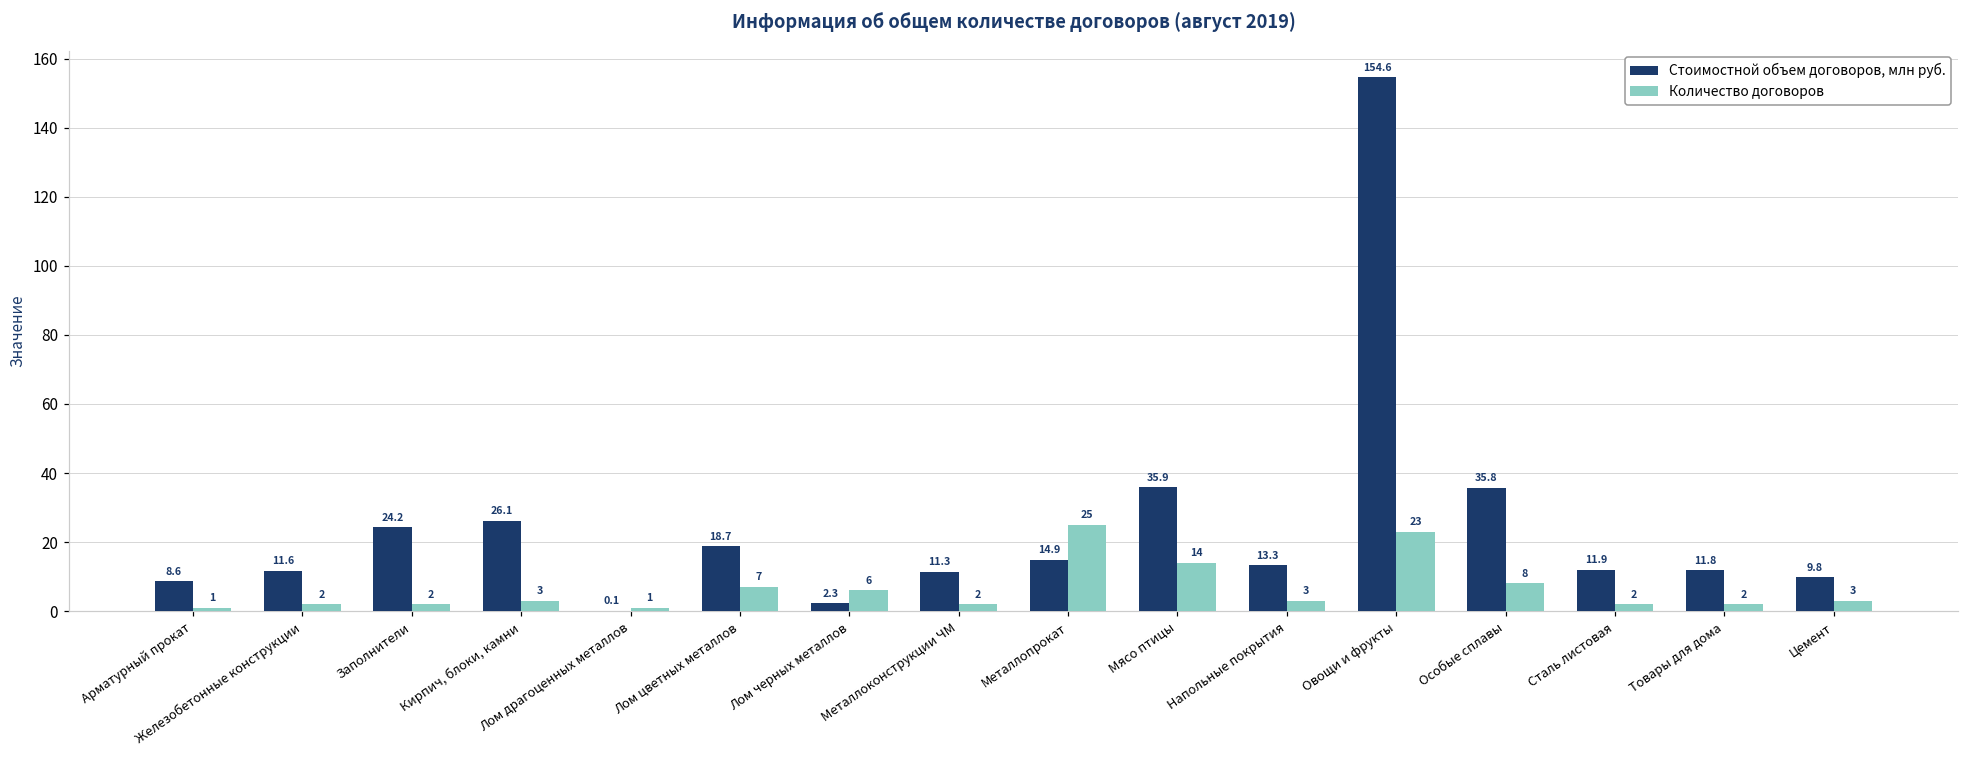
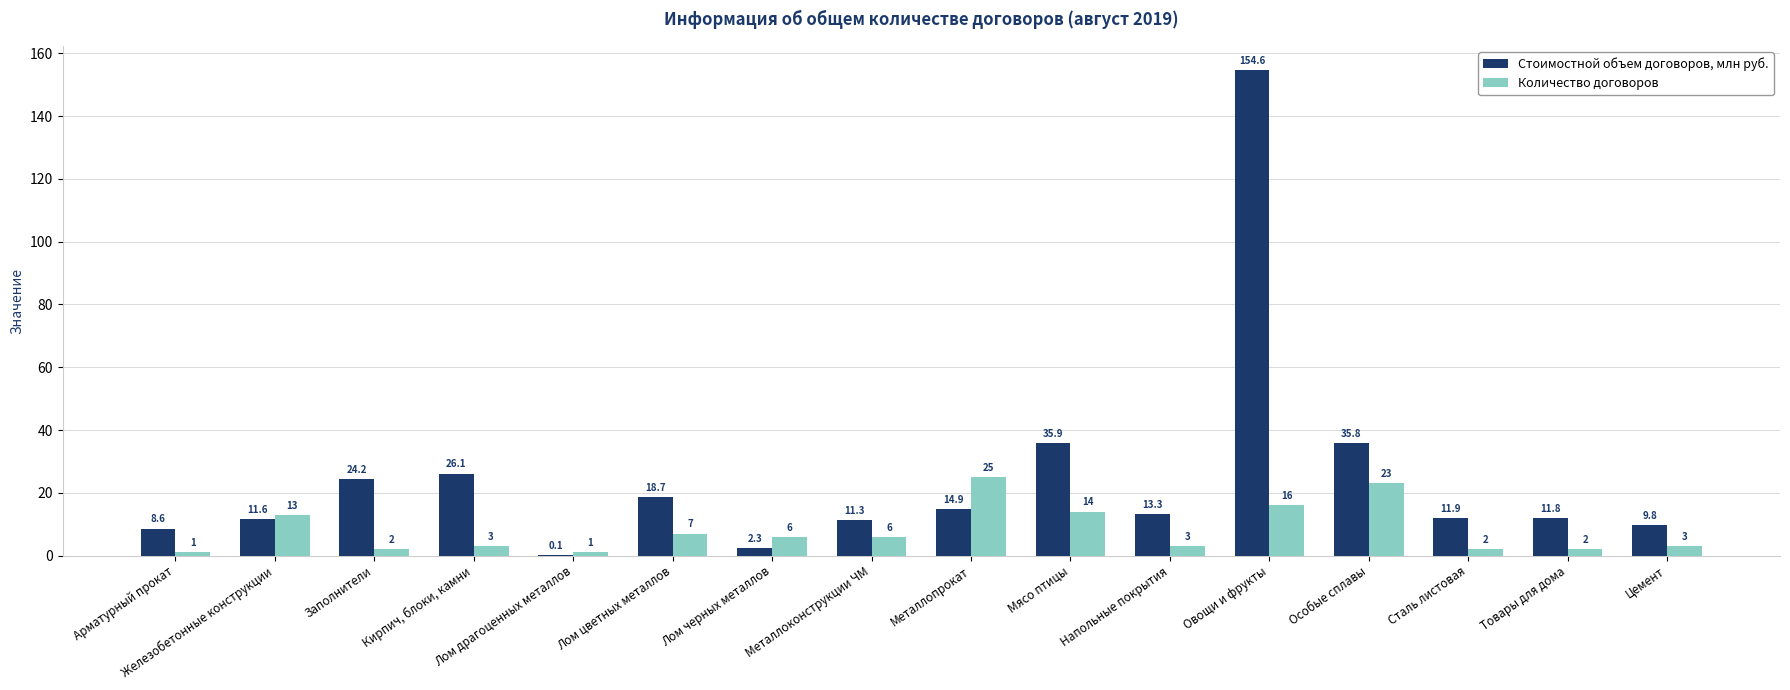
  {
    "Стоимостной объем договоров, млн руб.": {
      "Арматурный прокат": 8.6,
      "Железобетонные конструкции": 11.6,
      "Заполнители": 24.2,
      "Кирпич, блоки, камни": 26.1,
      "Лом драгоценных металлов": 0.1,
      "Лом цветных металлов": 18.7,
      "Лом черных металлов": 2.3,
      "Металлоконструкции ЧМ": 11.3,
      "Металлопрокат": 14.9,
      "Мясо птицы": 35.9,
      "Напольные покрытия": 13.3,
      "Овощи и фрукты": 154.6,
      "Особые сплавы": 35.8,
      "Сталь листовая": 11.9,
      "Товары для дома": 11.8,
      "Цемент": 9.8
    },
    "Количество договоров": {
      "Арматурный прокат": 1,
-     "Железобетонные конструкции": 2,
+     "Железобетонные конструкции": 13,
      "Заполнители": 2,
      "Кирпич, блоки, камни": 3,
      "Лом драгоценных металлов": 1,
      "Лом цветных металлов": 7,
      "Лом черных металлов": 6,
-     "Металлоконструкции ЧМ": 2,
+     "Металлоконструкции ЧМ": 6,
      "Металлопрокат": 25,
      "Мясо птицы": 14,
      "Напольные покрытия": 3,
-     "Овощи и фрукты": 23,
-     "Особые сплавы": 8,
+     "Овощи и фрукты": 16,
+     "Особые сплавы": 23,
      "Сталь листовая": 2,
      "Товары для дома": 2,
      "Цемент": 3
    }
  }
